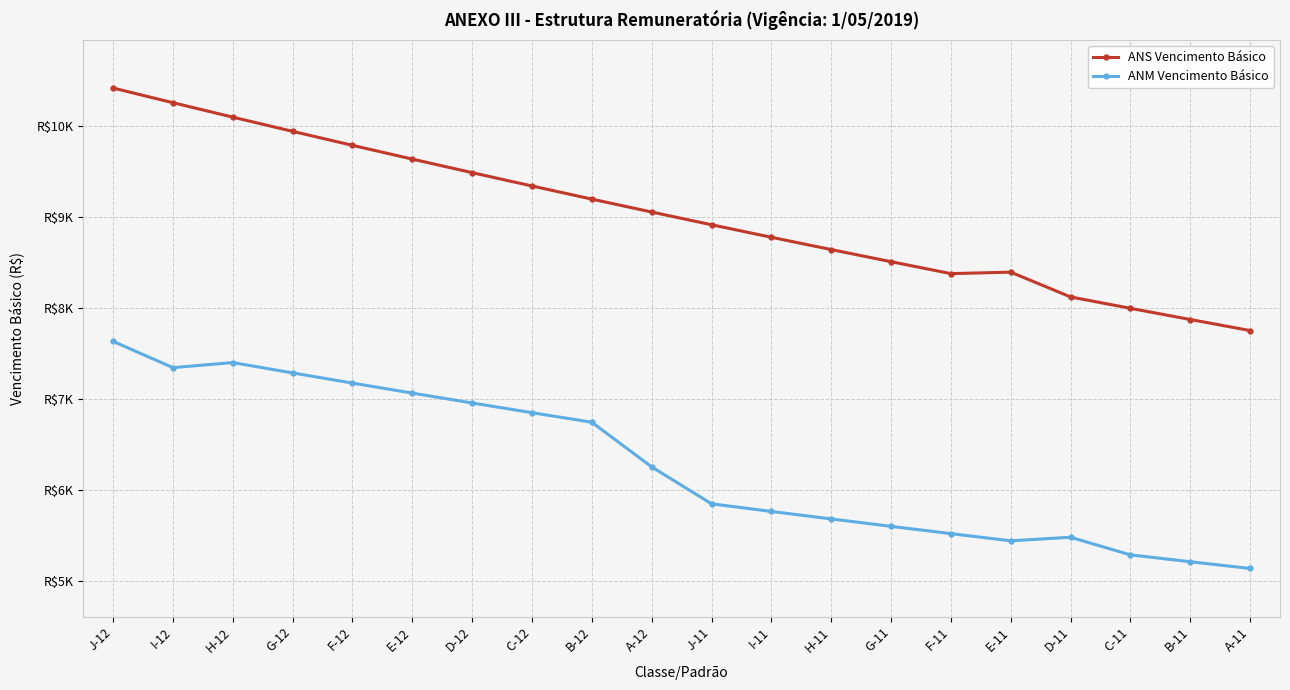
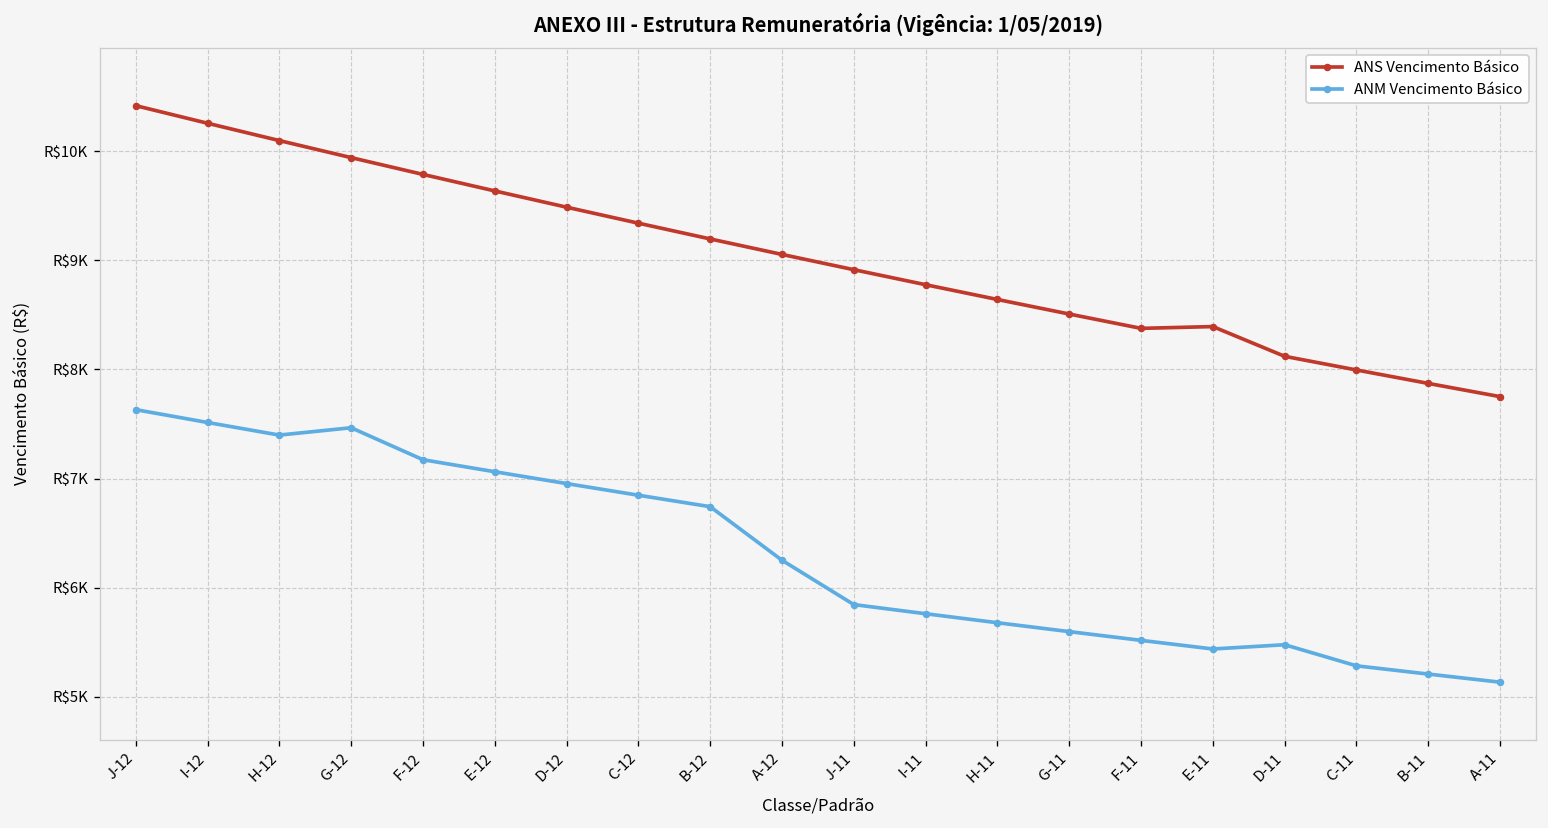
  {
    "ANS Vencimento Básico": {
      "J-12": "R$10400",
      "I-12": "R$10300",
      "H-12": "R$10100",
      "G-12": "R$9900",
      "F-12": "R$9800",
      "E-12": "R$9600",
      "D-12": "R$9500",
      "C-12": "R$9300",
      "B-12": "R$9200",
      "A-12": "R$9100",
      "J-11": "R$8900",
      "I-11": "R$8800",
      "H-11": "R$8600",
      "G-11": "R$8500",
      "F-11": "R$8400",
      "E-11": "R$8400",
      "D-11": "R$8100",
      "C-11": "R$8000",
      "B-11": "R$7900",
      "A-11": "R$7800"
    },
    "ANM Vencimento Básico": {
      "J-12": "R$7600",
-     "I-12": "R$7300",
+     "I-12": "R$7500",
      "H-12": "R$7400",
-     "G-12": "R$7300",
+     "G-12": "R$7500",
      "F-12": "R$7200",
      "E-12": "R$7100",
      "D-12": "R$7000",
      "C-12": "R$6800",
      "B-12": "R$6700",
      "A-12": "R$6300",
      "J-11": "R$5800",
      "I-11": "R$5800",
      "H-11": "R$5700",
      "G-11": "R$5600",
      "F-11": "R$5500",
      "E-11": "R$5400",
      "D-11": "R$5500",
      "C-11": "R$5300",
      "B-11": "R$5200",
      "A-11": "R$5100"
    }
  }
